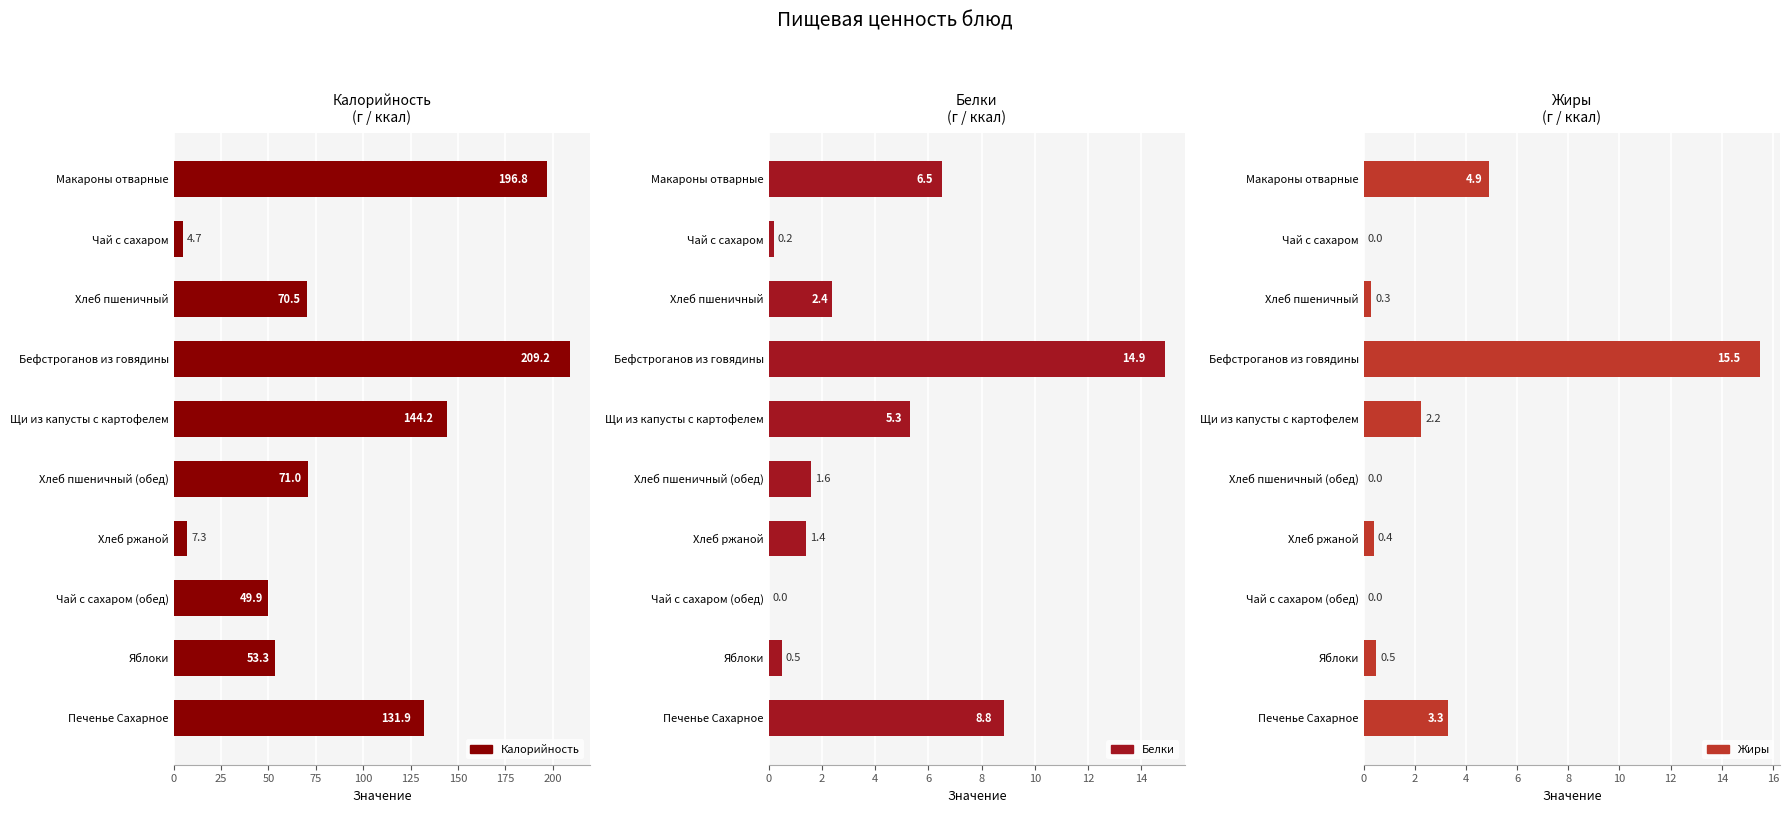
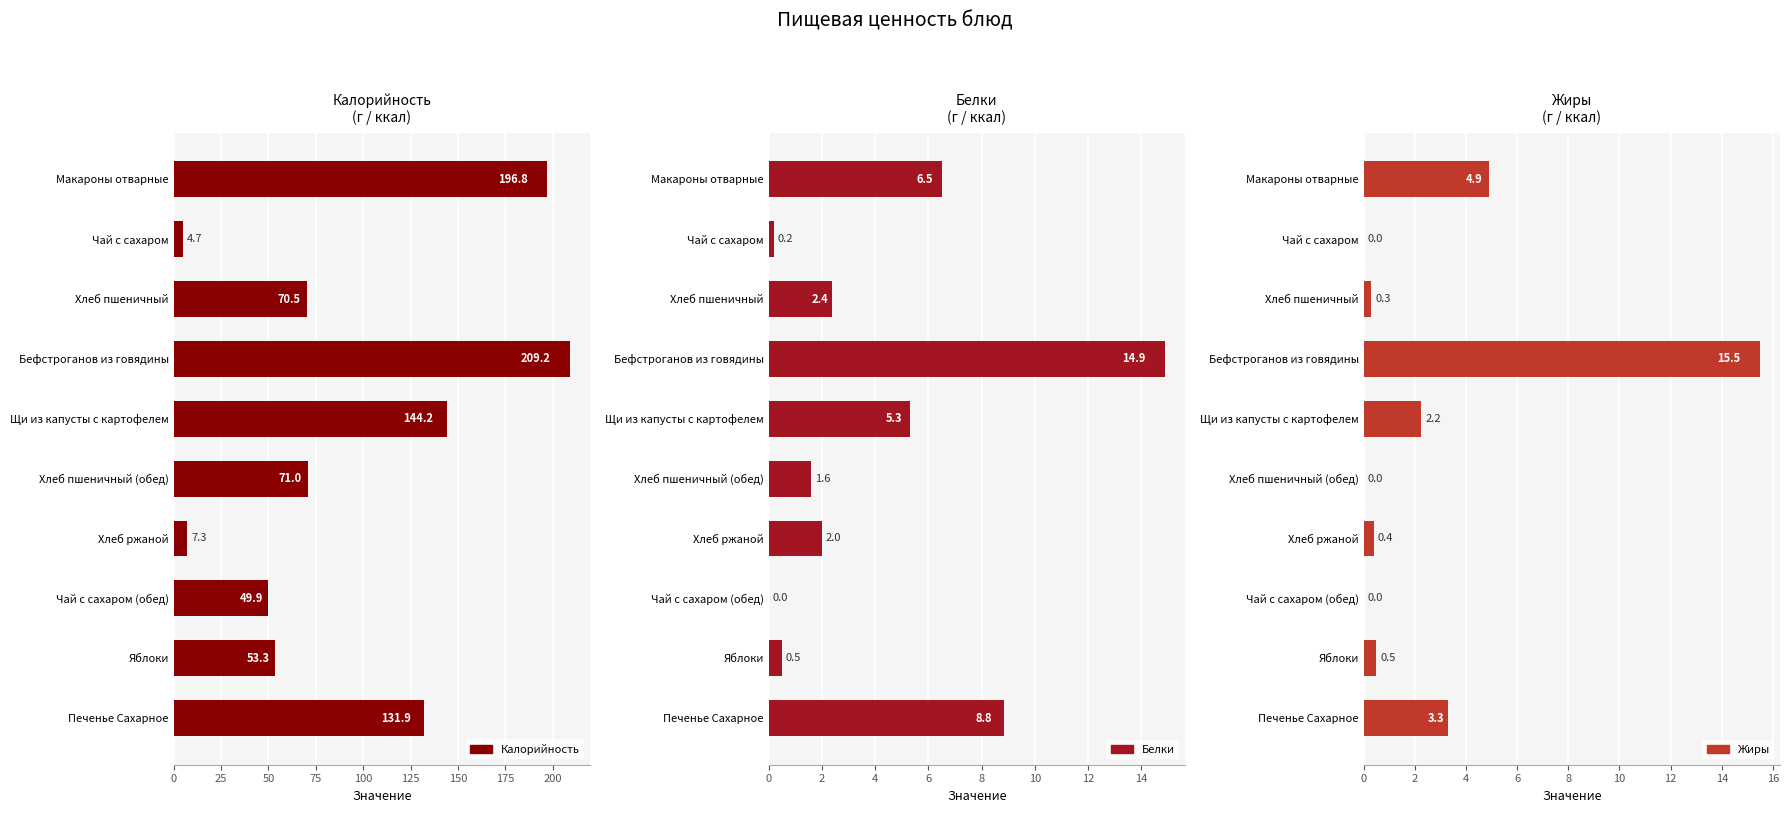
  {
    "Калорийность (г / ккал)": {
      "Макароны отварные": 196.8,
      "Чай с сахаром": 4.7,
      "Хлеб пшеничный": 70.5,
      "Бефстроганов из говядины": 209.2,
      "Щи из капусты с картофелем": 144.2,
      "Хлеб пшеничный (обед)": 71.0,
      "Хлеб ржаной": 7.3,
      "Чай с сахаром (обед)": 49.9,
      "Яблоки": 53.3,
      "Печенье Сахарное": 131.9
    },
    "Белки (г / ккал)": {
      "Макароны отварные": 6.5,
      "Чай с сахаром": 0.2,
      "Хлеб пшеничный": 2.4,
      "Бефстроганов из говядины": 14.9,
      "Щи из капусты с картофелем": 5.3,
      "Хлеб пшеничный (обед)": 1.6,
-     "Хлеб ржаной": 1.4,
+     "Хлеб ржаной": 2.0,
      "Чай с сахаром (обед)": 0.0,
      "Яблоки": 0.5,
      "Печенье Сахарное": 8.8
    },
    "Жиры (г / ккал)": {
      "Макароны отварные": 4.9,
      "Чай с сахаром": 0.0,
      "Хлеб пшеничный": 0.3,
      "Бефстроганов из говядины": 15.5,
      "Щи из капусты с картофелем": 2.2,
      "Хлеб пшеничный (обед)": 0.0,
      "Хлеб ржаной": 0.4,
      "Чай с сахаром (обед)": 0.0,
      "Яблоки": 0.5,
      "Печенье Сахарное": 3.3
    }
  }
